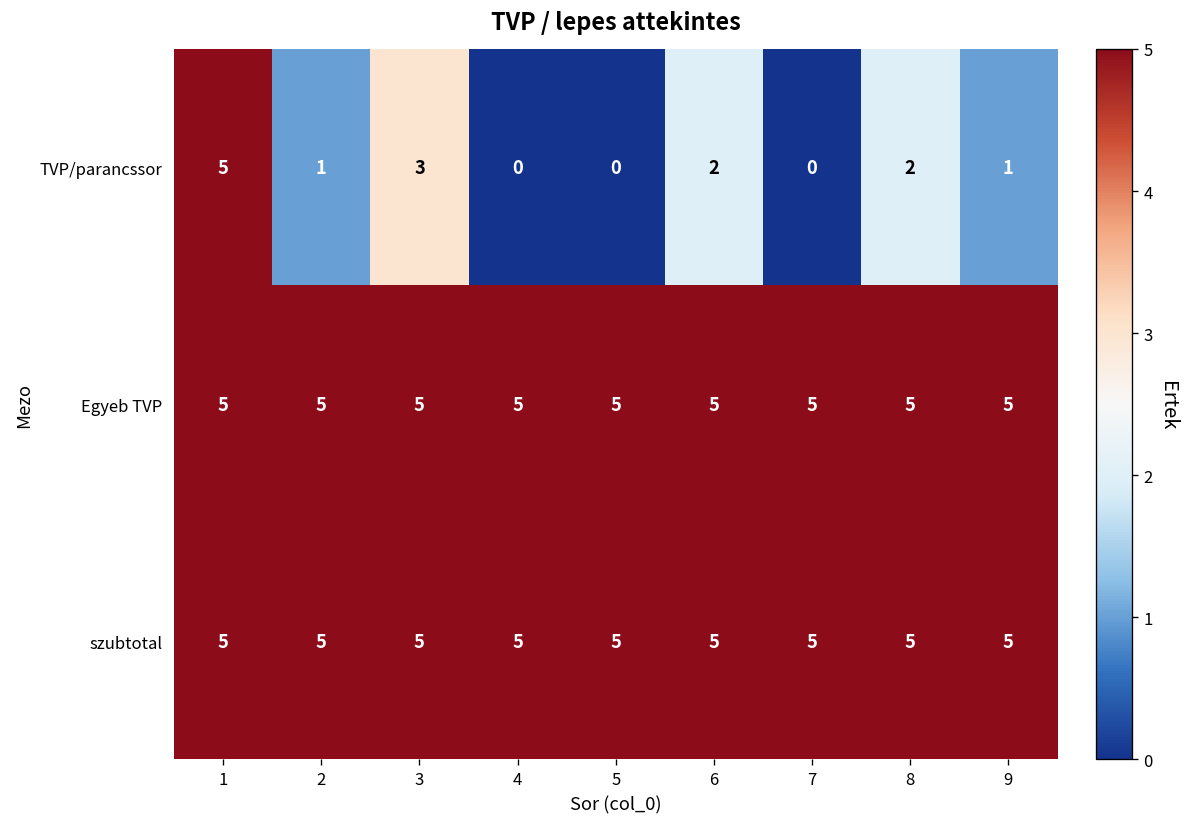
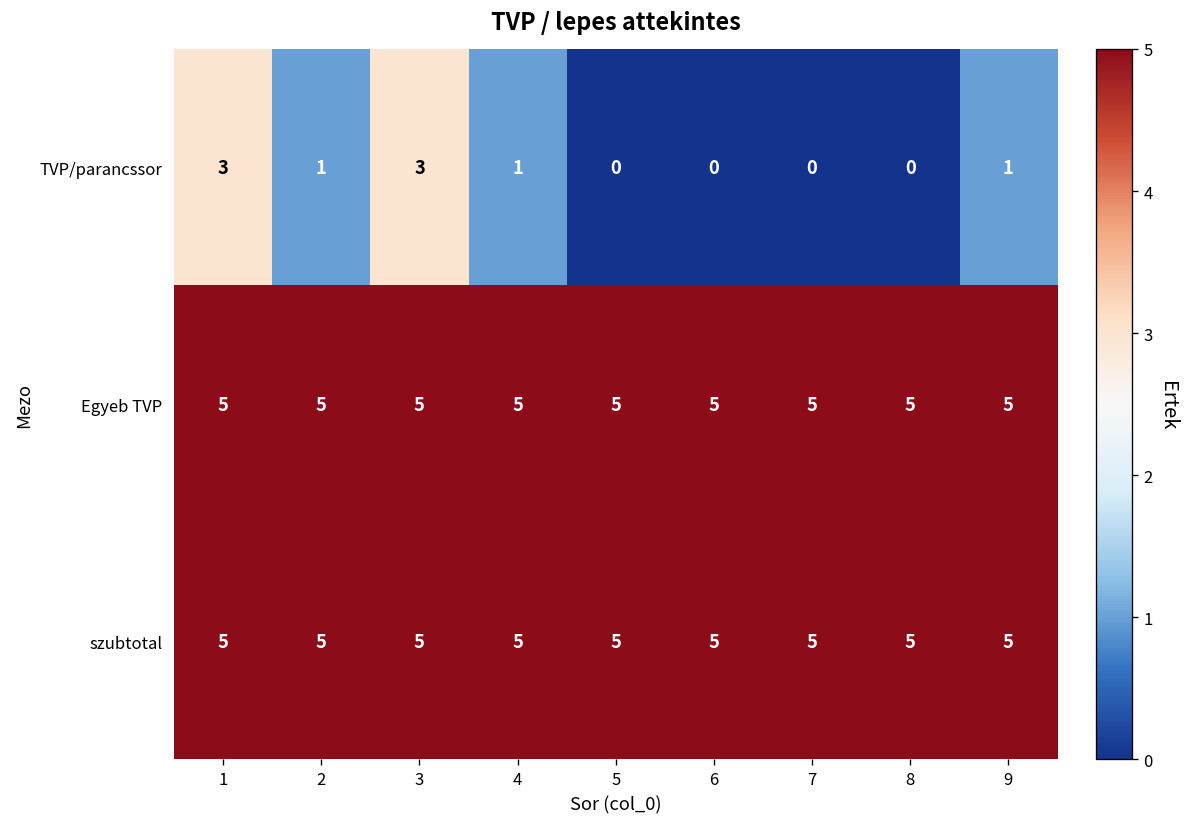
  {
    "TVP/parancssor": {
-     "1": 5,
+     "1": 3,
      "2": 1,
      "3": 3,
-     "4": 0,
+     "4": 1,
      "5": 0,
-     "6": 2,
+     "6": 0,
      "7": 0,
-     "8": 2,
+     "8": 0,
      "9": 1
    },
    "Egyeb TVP": {
      "1": 5,
      "2": 5,
      "3": 5,
      "4": 5,
      "5": 5,
      "6": 5,
      "7": 5,
      "8": 5,
      "9": 5
    },
    "szubtotal": {
      "1": 5,
      "2": 5,
      "3": 5,
      "4": 5,
      "5": 5,
      "6": 5,
      "7": 5,
      "8": 5,
      "9": 5
    }
  }
